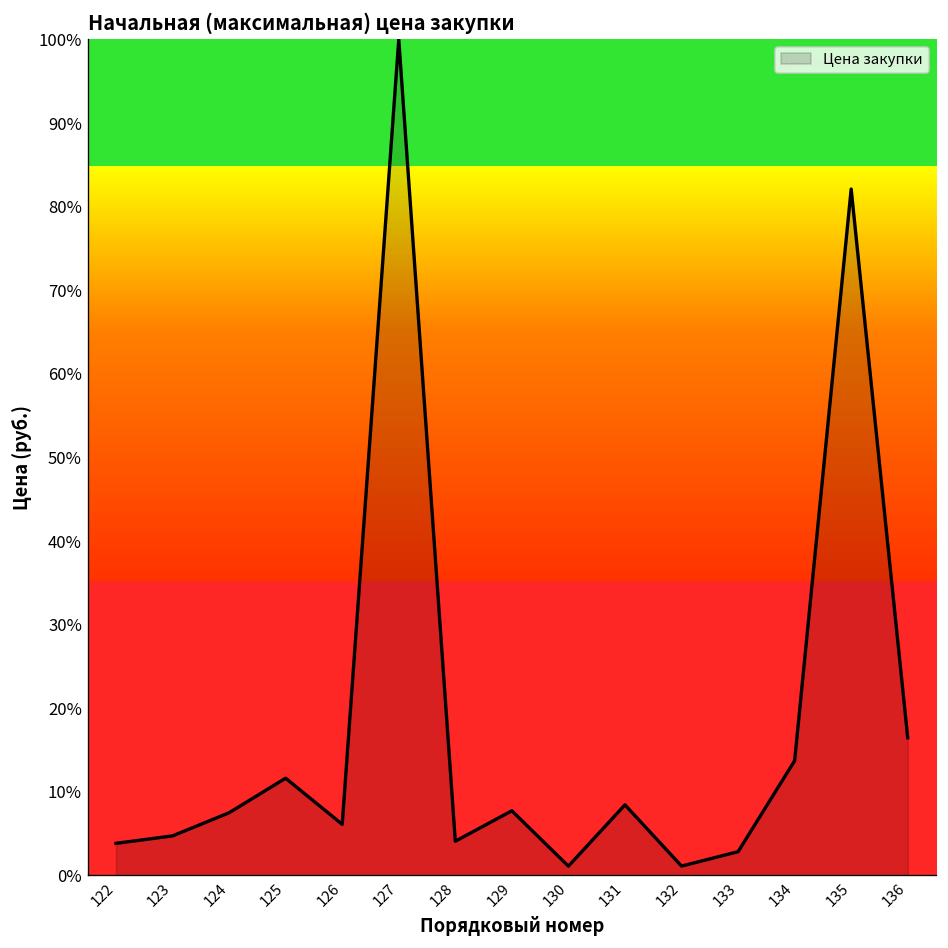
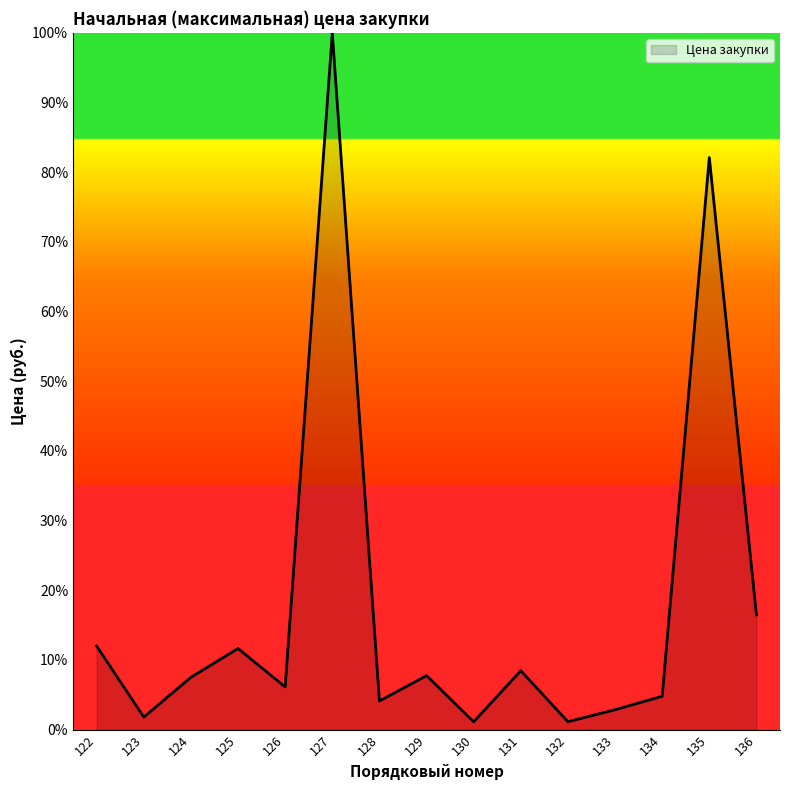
  {
-   "122": "4%",
-   "123": "5%",
+   "122": "12%",
+   "123": "2%",
    "124": "7%",
    "125": "12%",
    "126": "6%",
    "127": "100%",
    "128": "4%",
    "129": "8%",
    "130": "1%",
    "131": "8%",
    "132": "1%",
    "133": "3%",
-   "134": "14%",
+   "134": "5%",
    "135": "82%",
    "136": "16%"
  }
